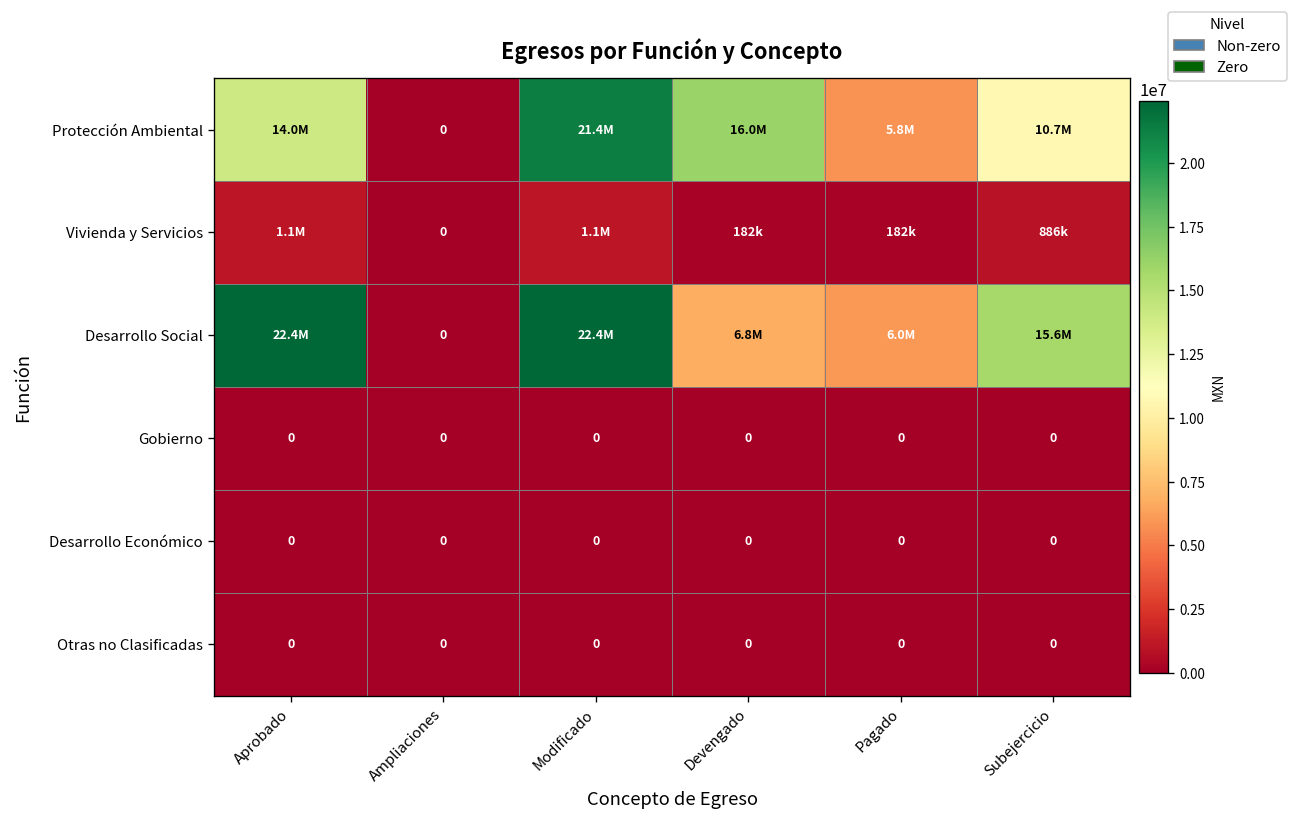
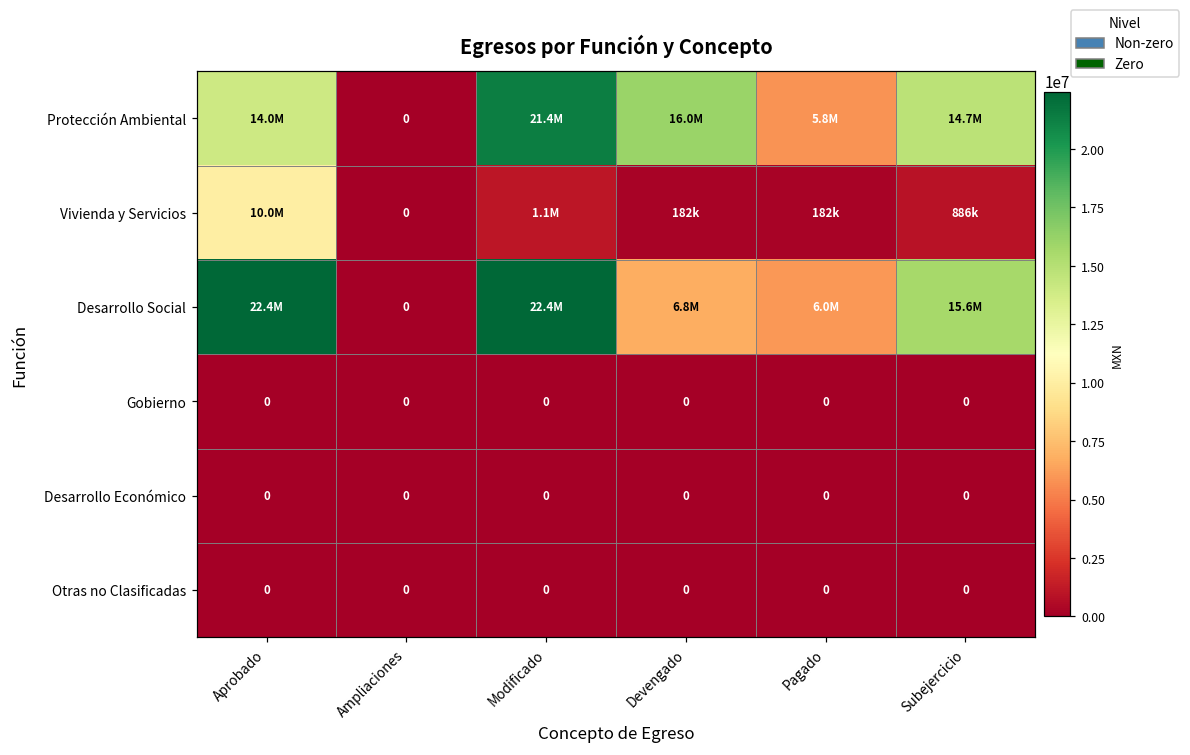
  {
    "Protección Ambiental": {
      "Aprobado": "14.0M",
      "Ampliaciones": "0",
      "Modificado": "21.4M",
      "Devengado": "16.0M",
      "Pagado": "5.8M",
-     "Subejercicio": "10.7M"
+     "Subejercicio": "14.7M"
    },
    "Vivienda y Servicios": {
-     "Aprobado": "1.1M",
+     "Aprobado": "10.0M",
      "Ampliaciones": "0",
      "Modificado": "1.1M",
      "Devengado": "182k",
      "Pagado": "182k",
      "Subejercicio": "886k"
    },
    "Desarrollo Social": {
      "Aprobado": "22.4M",
      "Ampliaciones": "0",
      "Modificado": "22.4M",
      "Devengado": "6.8M",
      "Pagado": "6.0M",
      "Subejercicio": "15.6M"
    },
    "Gobierno": {
      "Aprobado": "0",
      "Ampliaciones": "0",
      "Modificado": "0",
      "Devengado": "0",
      "Pagado": "0",
      "Subejercicio": "0"
    },
    "Desarrollo Económico": {
      "Aprobado": "0",
      "Ampliaciones": "0",
      "Modificado": "0",
      "Devengado": "0",
      "Pagado": "0",
      "Subejercicio": "0"
    },
    "Otras no Clasificadas": {
      "Aprobado": "0",
      "Ampliaciones": "0",
      "Modificado": "0",
      "Devengado": "0",
      "Pagado": "0",
      "Subejercicio": "0"
    }
  }
